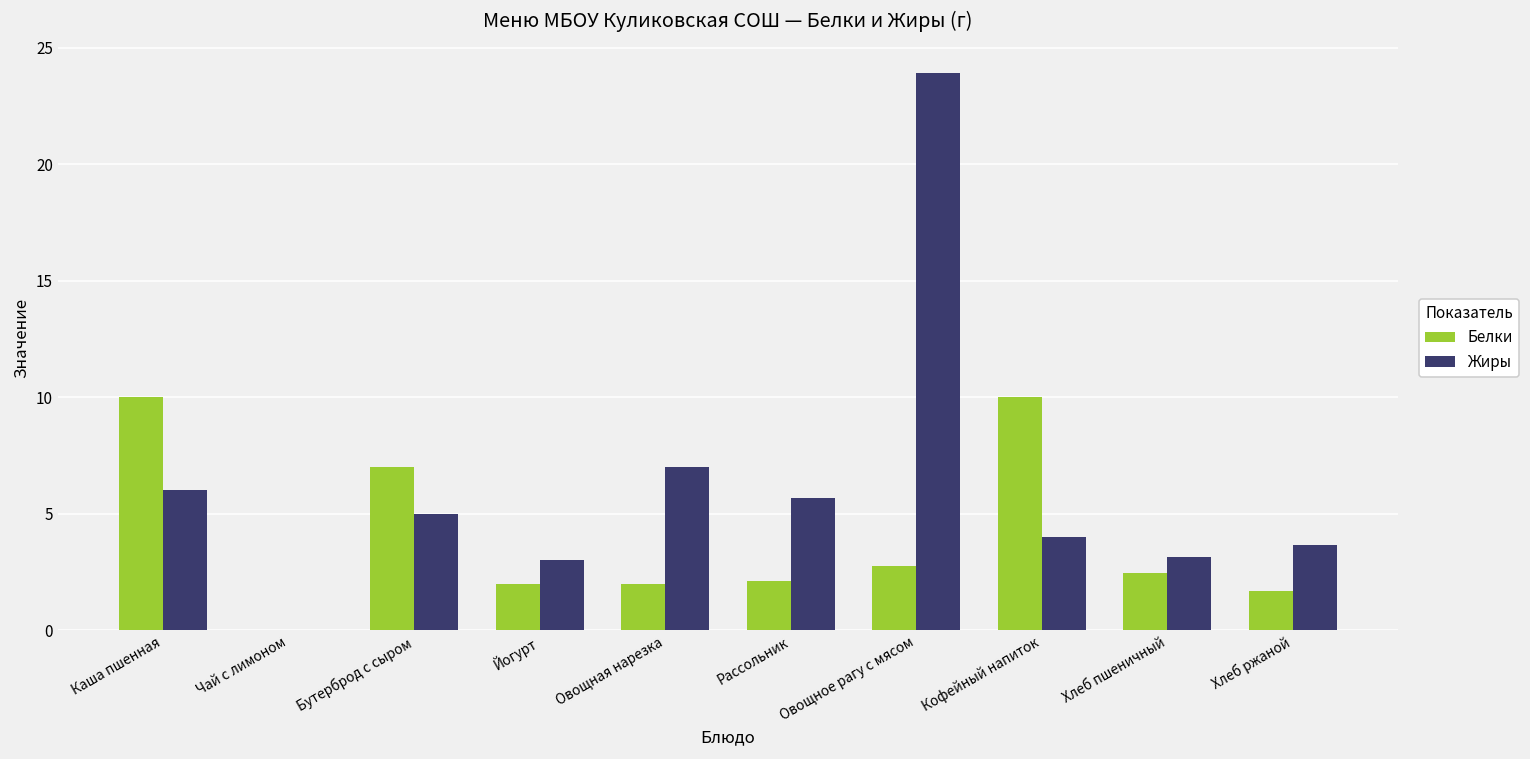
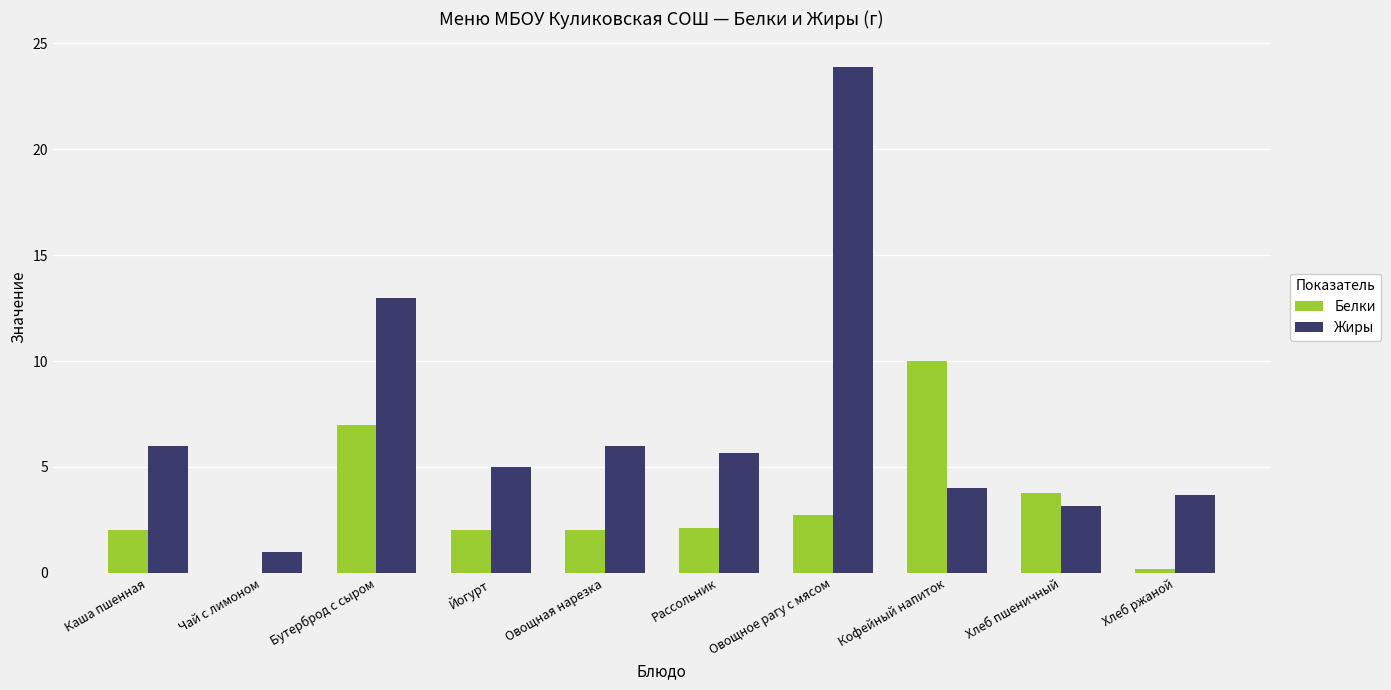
  {
    "Белки": {
-     "Каша пшенная": 10,
+     "Каша пшенная": 2,
      "Чай с лимоном": 0.0,
      "Бутерброд с сыром": 7.0,
      "Йогурт": 2.0,
      "Овощная нарезка": 2.0,
      "Рассольник": 2.1,
      "Овощное рагу с мясом": 2.8,
      "Кофейный напиток": 10.0,
-     "Хлеб пшеничный": 2.4,
-     "Хлеб ржаной": 1.7
+     "Хлеб пшеничный": 3.8,
+     "Хлеб ржаной": 0.2
    },
    "Жиры": {
      "Каша пшенная": 6,
-     "Чай с лимоном": 0,
-     "Бутерброд с сыром": 5,
-     "Йогурт": 3,
-     "Овощная нарезка": 7,
+     "Чай с лимоном": 1,
+     "Бутерброд с сыром": 13,
+     "Йогурт": 5,
+     "Овощная нарезка": 6,
      "Рассольник": 5.7,
      "Овощное рагу с мясом": 24,
      "Кофейный напиток": 4,
      "Хлеб пшеничный": 3.2,
      "Хлеб ржаной": 3.7
    }
  }
